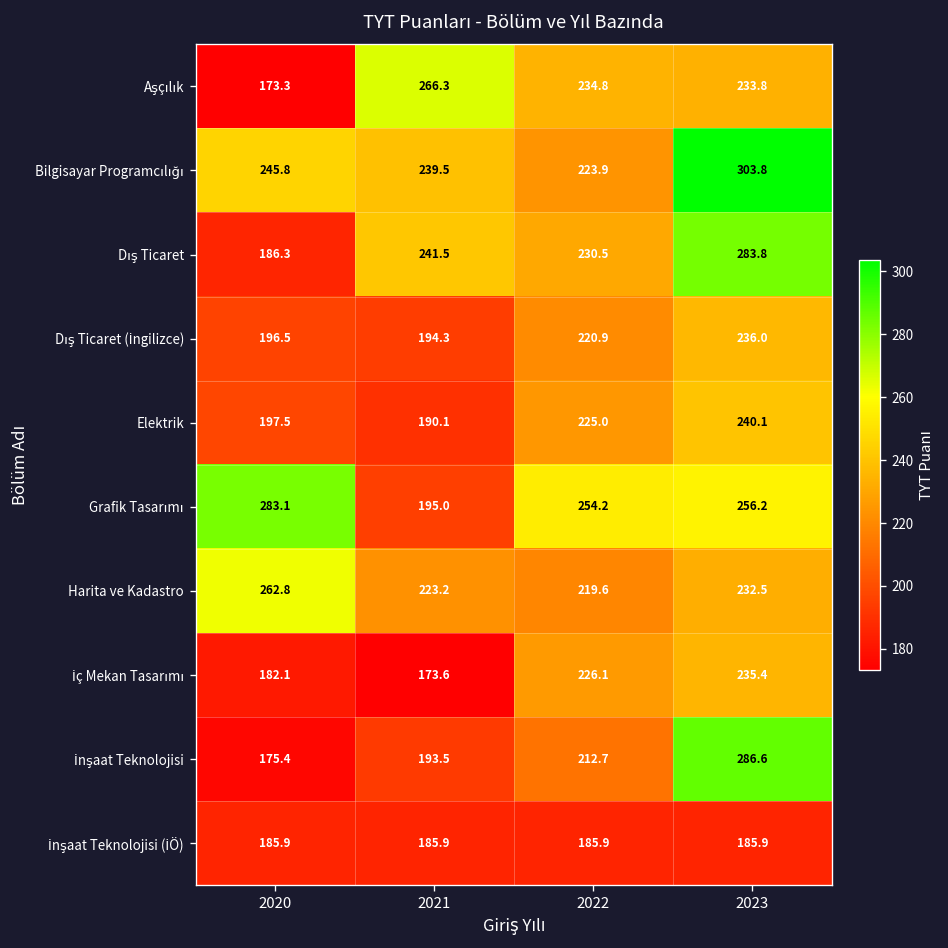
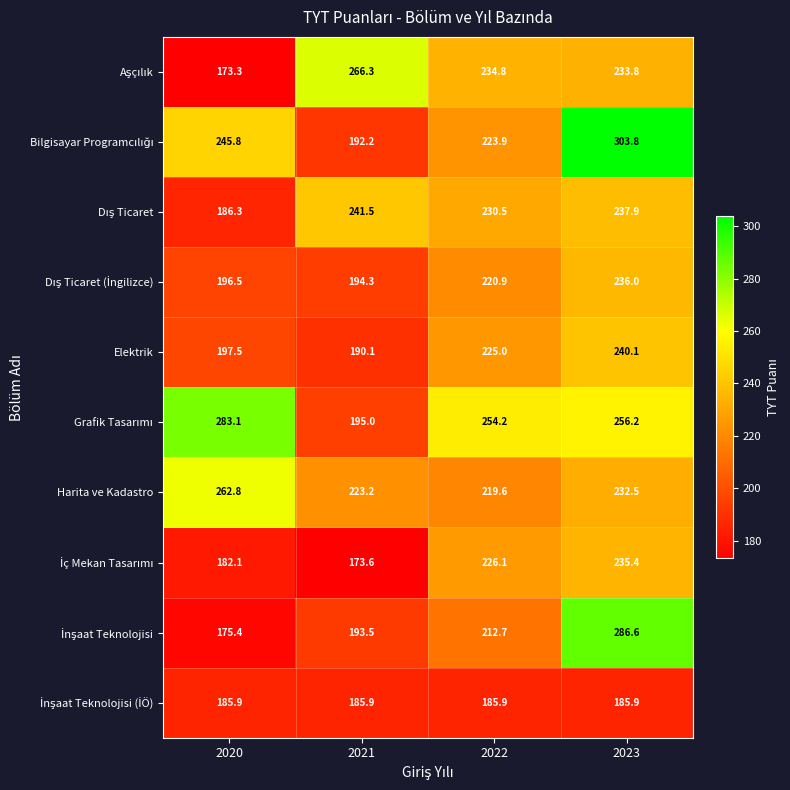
  {
    "Aşçılık": {
      "2020": 173.3,
      "2021": 266.3,
      "2022": 234.8,
      "2023": 233.8
    },
    "Bilgisayar Programcılığı": {
      "2020": 245.8,
-     "2021": 239.5,
+     "2021": 192.2,
      "2022": 223.9,
      "2023": 303.8
    },
    "Dış Ticaret": {
      "2020": 186.3,
      "2021": 241.5,
      "2022": 230.5,
-     "2023": 283.8
+     "2023": 237.9
    },
    "Dış Ticaret (İngilizce)": {
      "2020": 196.5,
      "2021": 194.3,
      "2022": 220.9,
      "2023": 236.0
    },
    "Elektrik": {
      "2020": 197.5,
      "2021": 190.1,
      "2022": 225.0,
      "2023": 240.1
    },
    "Grafik Tasarımı": {
      "2020": 283.1,
      "2021": 195.0,
      "2022": 254.2,
      "2023": 256.2
    },
    "Harita ve Kadastro": {
      "2020": 262.8,
      "2021": 223.2,
      "2022": 219.6,
      "2023": 232.5
    },
    "İç Mekan Tasarımı": {
      "2020": 182.1,
      "2021": 173.6,
      "2022": 226.1,
      "2023": 235.4
    },
    "İnşaat Teknolojisi": {
      "2020": 175.4,
      "2021": 193.5,
      "2022": 212.7,
      "2023": 286.6
    },
    "İnşaat Teknolojisi (İÖ)": {
      "2020": 185.9,
      "2021": 185.9,
      "2022": 185.9,
      "2023": 185.9
    }
  }
